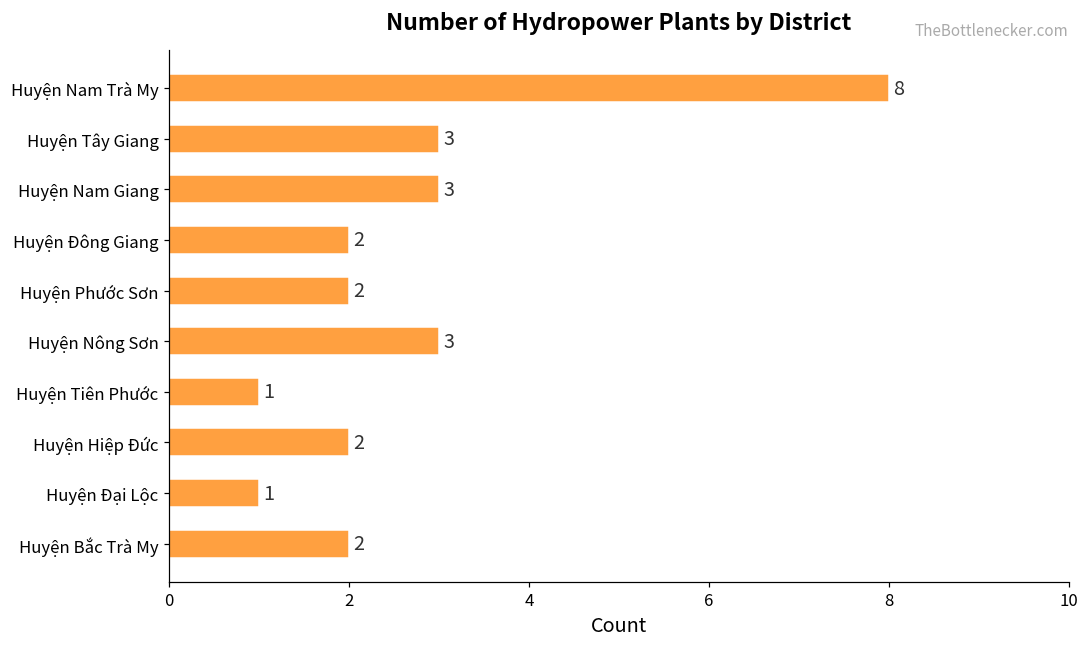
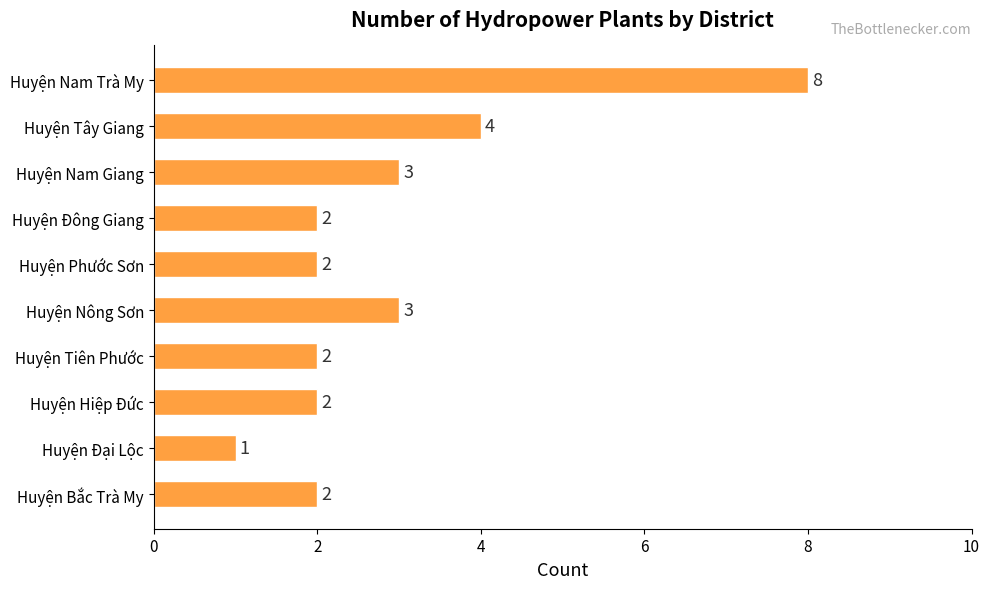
  {
    "Huyện Nam Trà My": 8,
-   "Huyện Tây Giang": 3,
+   "Huyện Tây Giang": 4,
    "Huyện Nam Giang": 3,
    "Huyện Đông Giang": 2,
    "Huyện Phước Sơn": 2,
    "Huyện Nông Sơn": 3,
-   "Huyện Tiên Phước": 1,
+   "Huyện Tiên Phước": 2,
    "Huyện Hiệp Đức": 2,
    "Huyện Đại Lộc": 1,
    "Huyện Bắc Trà My": 2
  }
